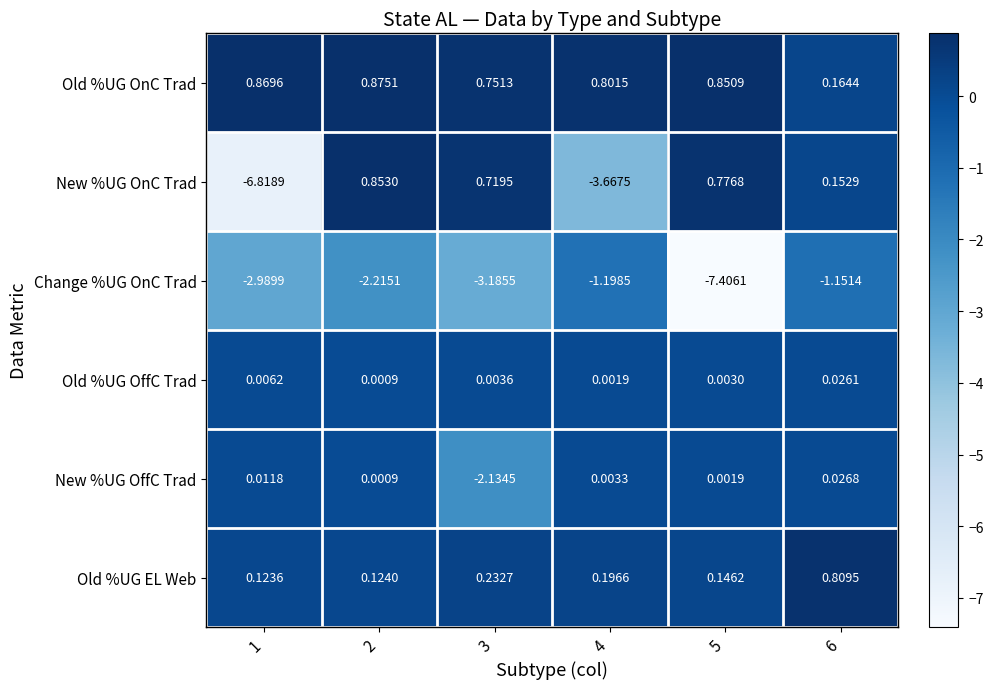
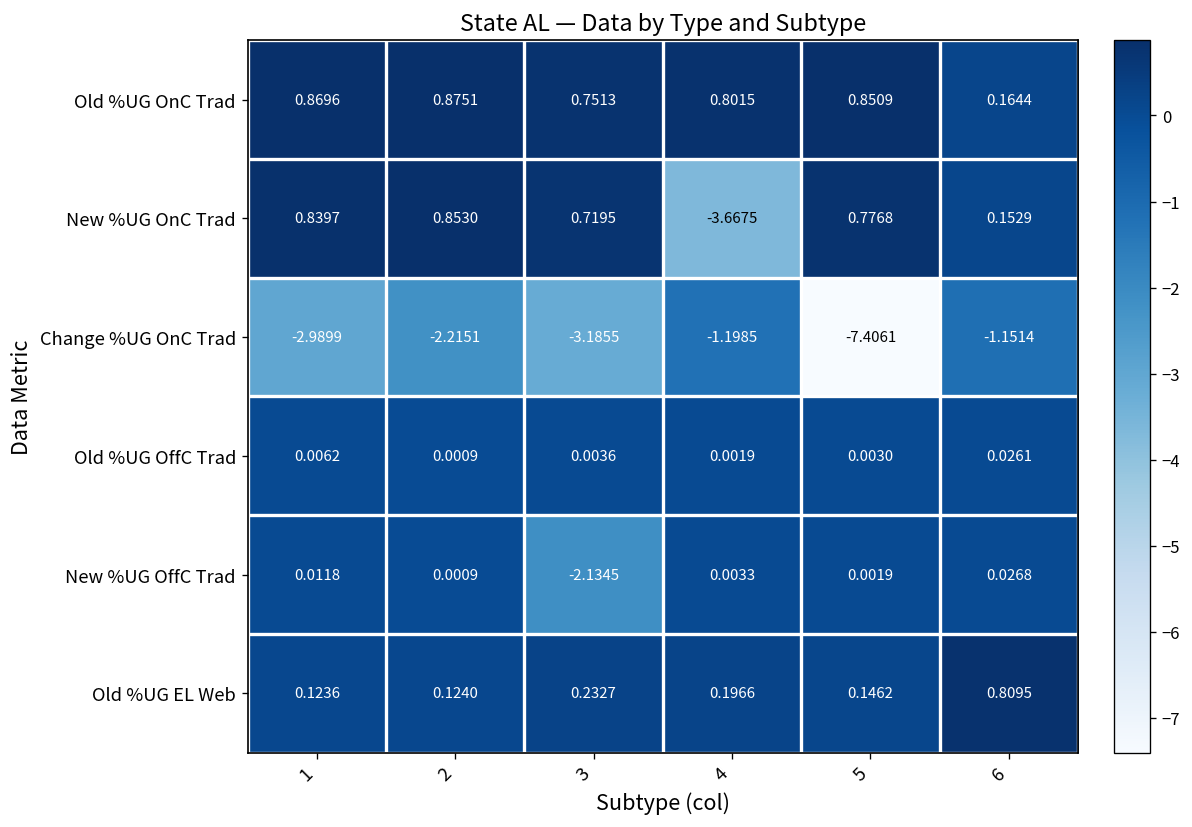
  {
    "Old %UG OnC Trad": {
      "1": 0.8696,
      "2": 0.8751,
      "3": 0.7513,
      "4": 0.8015,
      "5": 0.8509,
      "6": 0.1644
    },
    "New %UG OnC Trad": {
-     "1": -6.8189,
+     "1": 0.8397,
      "2": 0.8530,
      "3": 0.7195,
      "4": -3.6675,
      "5": 0.7768,
      "6": 0.1529
    },
    "Change %UG OnC Trad": {
      "1": -2.9899,
      "2": -2.2151,
      "3": -3.1855,
      "4": -1.1985,
      "5": -7.4061,
      "6": -1.1514
    },
    "Old %UG OffC Trad": {
      "1": 0.0062,
      "2": 0.0009,
      "3": 0.0036,
      "4": 0.0019,
      "5": 0.0030,
      "6": 0.0261
    },
    "New %UG OffC Trad": {
      "1": 0.0118,
      "2": 0.0009,
      "3": -2.1345,
      "4": 0.0033,
      "5": 0.0019,
      "6": 0.0268
    },
    "Old %UG EL Web": {
      "1": 0.1236,
      "2": 0.1240,
      "3": 0.2327,
      "4": 0.1966,
      "5": 0.1462,
      "6": 0.8095
    }
  }
